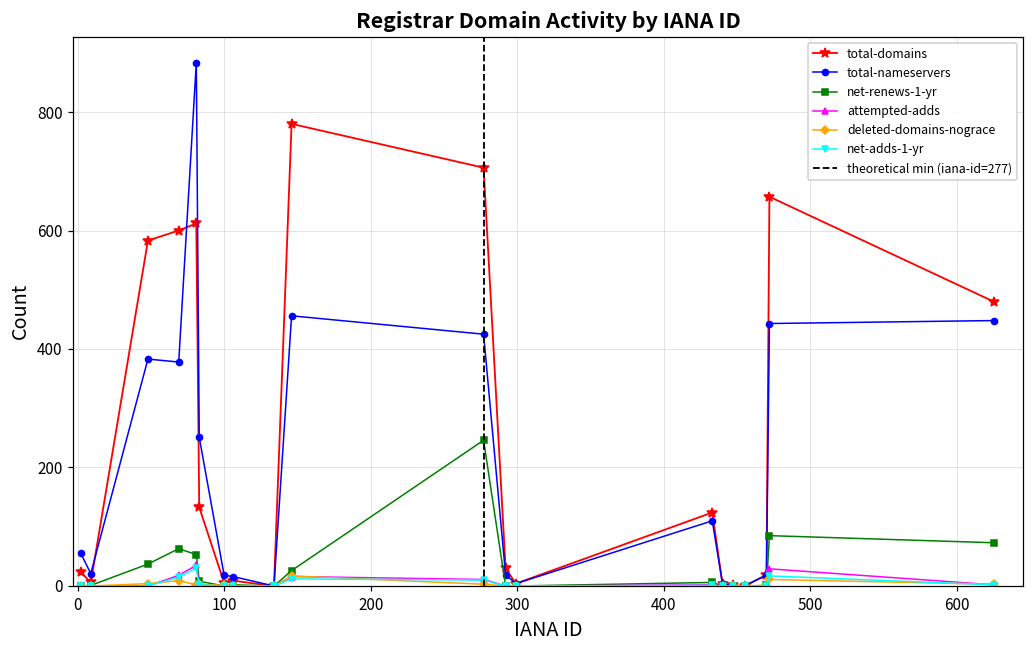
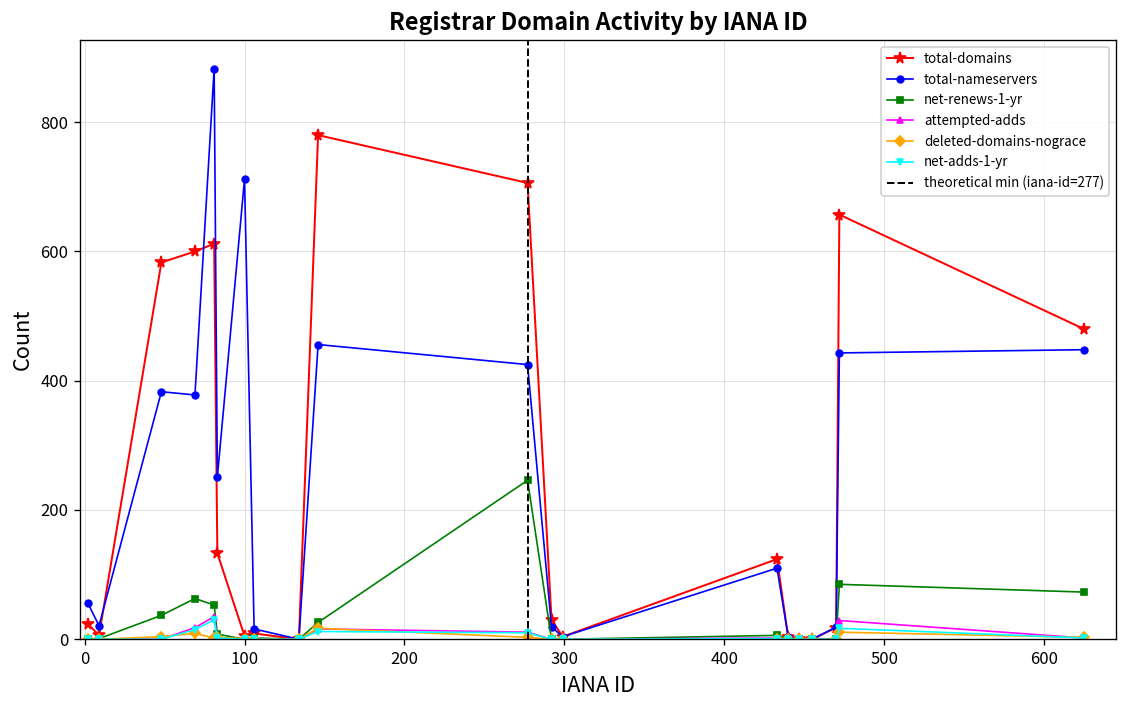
  {
    "total-nameservers": {
-     "100": 20
+     "100": 710
    }
  }
